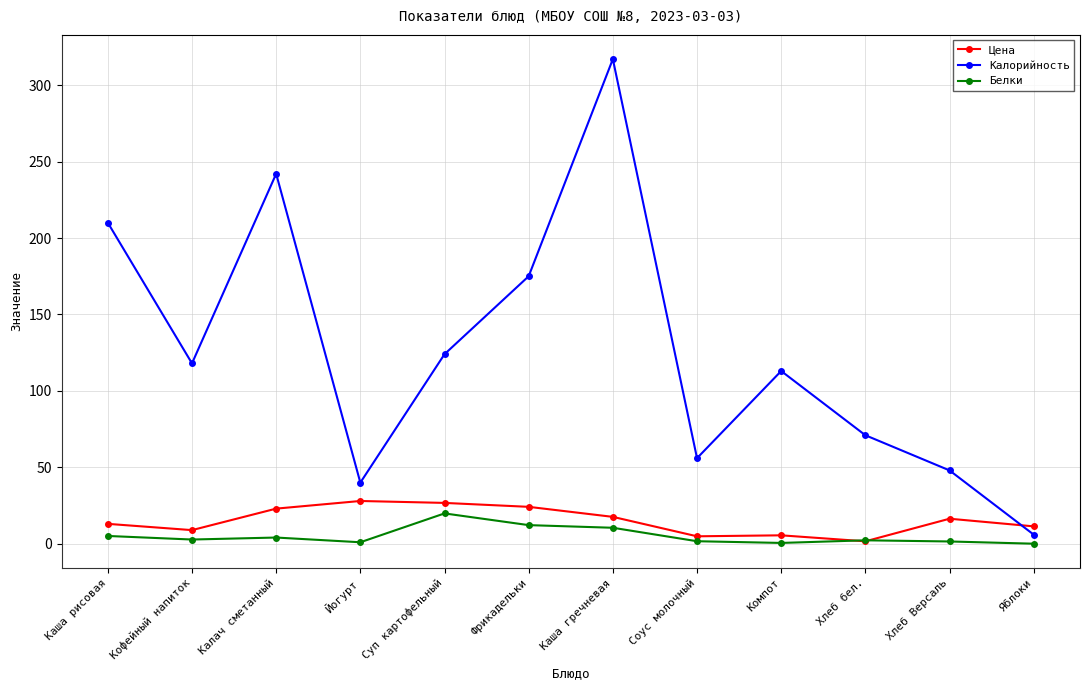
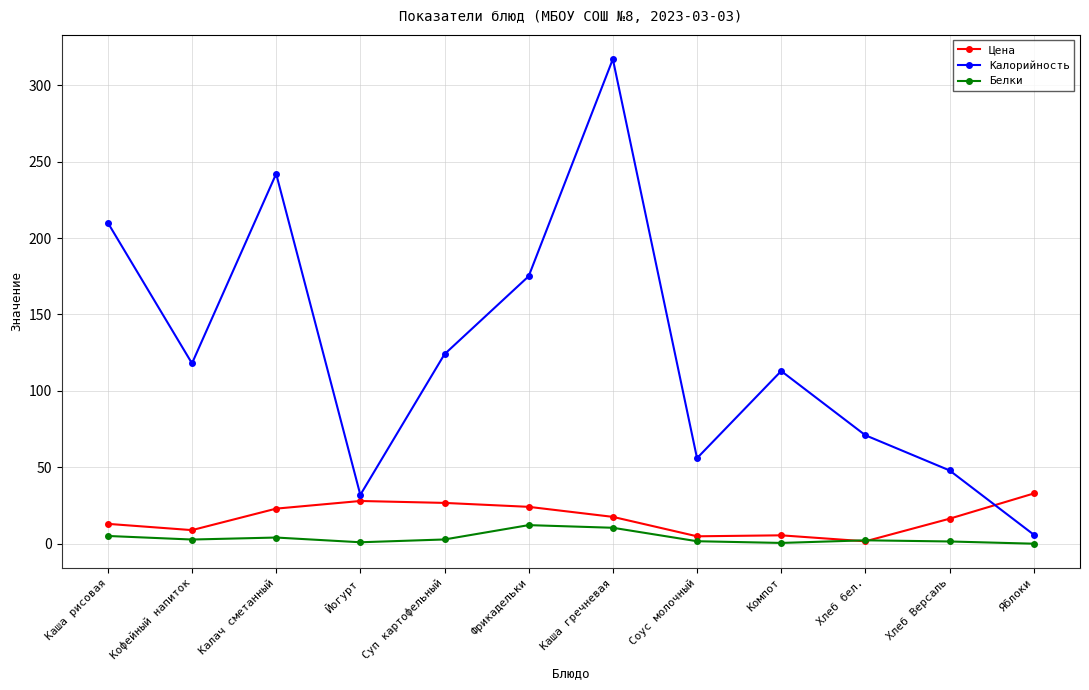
  {
    "Цена": {
      "Каша рисовая": 13,
      "Кофейный напиток": 9,
      "Калач сметанный": 23,
      "Йогурт": 28,
      "Суп картофельный": 27,
      "Фрикадельки": 24,
      "Каша гречневая": 18,
      "Соус молочный": 5,
      "Компот": 6,
      "Хлеб Версаль": 16,
-     "Яблоки": 11
+     "Яблоки": 33
    },
    "Калорийность": {
      "Каша рисовая": 210,
      "Кофейный напиток": 118,
      "Калач сметанный": 242,
-     "Йогурт": 40,
+     "Йогурт": 32,
      "Суп картофельный": 124,
      "Фрикадельки": 175,
      "Каша гречневая": 317,
      "Соус молочный": 56,
      "Компот": 113,
      "Хлеб бел.": 71,
      "Хлеб Версаль": 48,
      "Яблоки": 6
    },
    "Белки": {
      "Каша рисовая": 5,
      "Кофейный напиток": 3,
      "Калач сметанный": 4,
      "Йогурт": 1,
-     "Суп картофельный": 20,
+     "Суп картофельный": 3,
      "Фрикадельки": 12,
      "Каша гречневая": 10,
      "Соус молочный": 2,
      "Компот": 1,
      "Хлеб Версаль": 2,
      "Яблоки": 0
    }
  }
